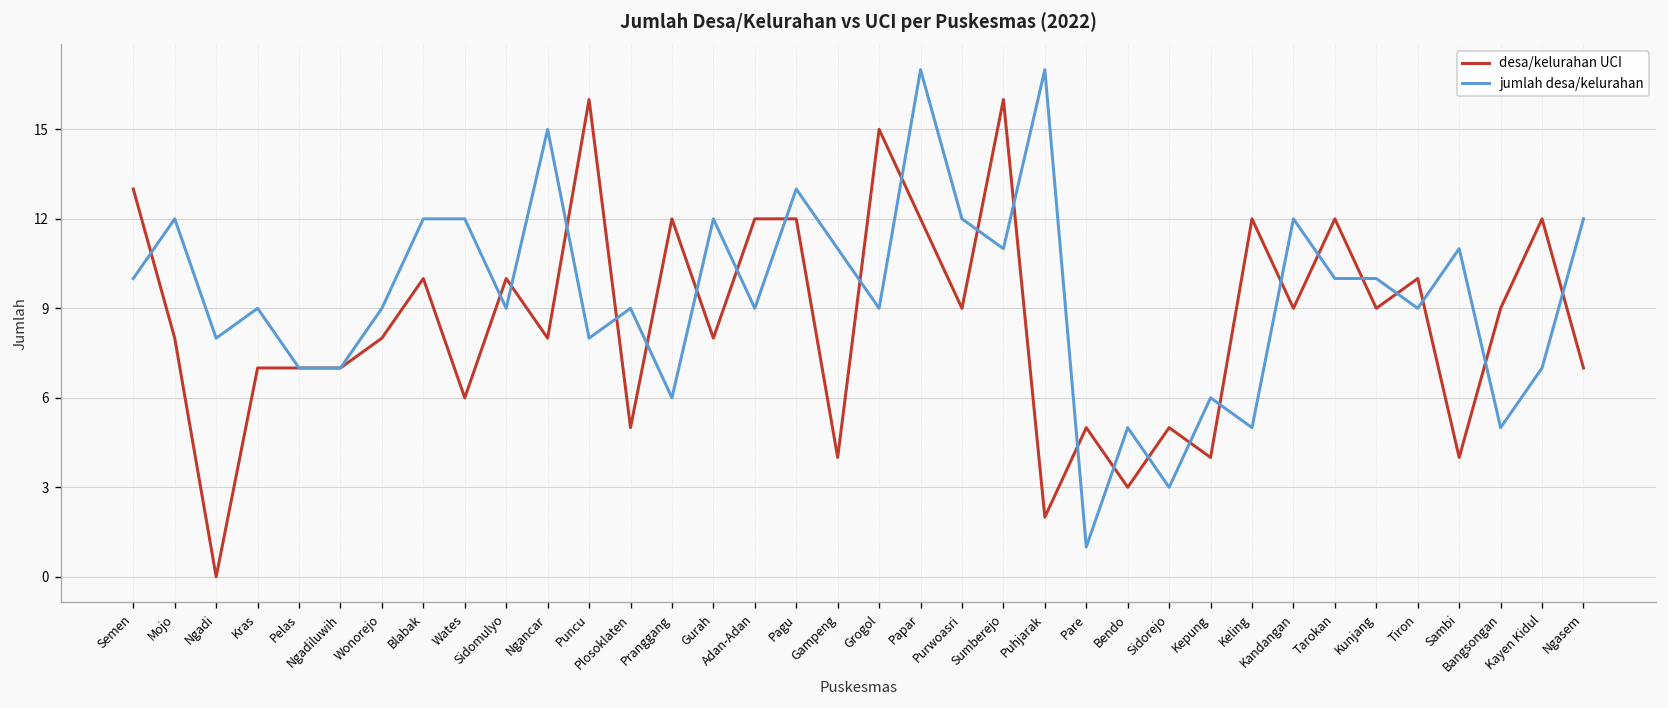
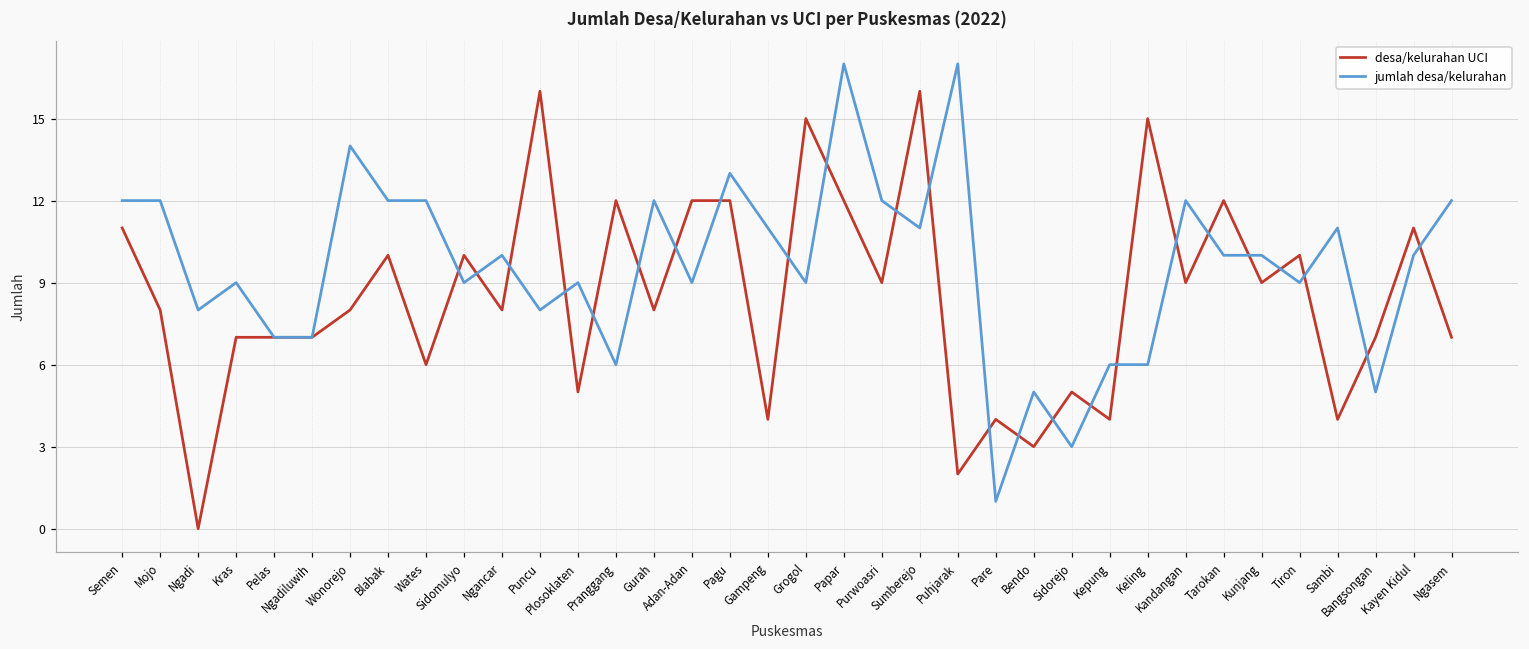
  {
    "desa/kelurahan UCI": {
-     "Semen": 13,
+     "Semen": 11,
      "Mojo": 8,
      "Ngadi": 0,
      "Kras": 7,
      "Wonorejo": 8,
      "Blabak": 10,
      "Wates": 6,
      "Sidomulyo": 10,
      "Ngancar": 8,
      "Puncu": 16,
      "Plosoklaten": 5,
      "Pranggang": 12,
      "Gurah": 8,
      "Adan-Adan": 12,
      "Pagu": 12,
      "Gampeng": 4,
      "Grogol": 15,
      "Papar": 12,
      "Purwoasri": 9,
      "Sumberejo": 16,
      "Puhjarak": 2,
-     "Pare": 5,
+     "Pare": 4,
      "Bendo": 3,
      "Sidorejo": 5,
      "Kepung": 4,
-     "Keling": 12,
+     "Keling": 15,
      "Kandangan": 9,
      "Tarokan": 12,
      "Kunjang": 9,
      "Tiron": 10,
      "Sambi": 4,
-     "Bangsongan": 9,
-     "Kayen Kidul": 12,
+     "Bangsongan": 7,
+     "Kayen Kidul": 11,
      "Ngasem": 7
    },
    "jumlah desa/kelurahan": {
-     "Semen": 10,
+     "Semen": 12,
      "Mojo": 12,
      "Ngadi": 8,
      "Kras": 9,
-     "Wonorejo": 9,
+     "Wonorejo": 14,
      "Blabak": 12,
      "Wates": 12,
      "Sidomulyo": 9,
-     "Ngancar": 15,
+     "Ngancar": 10,
      "Puncu": 8,
      "Plosoklaten": 9,
      "Pranggang": 6,
      "Gurah": 12,
      "Adan-Adan": 9,
      "Pagu": 13,
      "Gampeng": 11,
      "Grogol": 9,
      "Papar": 17,
      "Purwoasri": 12,
      "Sumberejo": 11,
      "Puhjarak": 17,
      "Pare": 1,
      "Bendo": 5,
      "Sidorejo": 3,
      "Kepung": 6,
-     "Keling": 5,
+     "Keling": 6,
      "Kandangan": 12,
      "Tarokan": 10,
      "Kunjang": 10,
      "Tiron": 9,
      "Sambi": 11,
      "Bangsongan": 5,
-     "Kayen Kidul": 7,
+     "Kayen Kidul": 10,
      "Ngasem": 12
    }
  }
